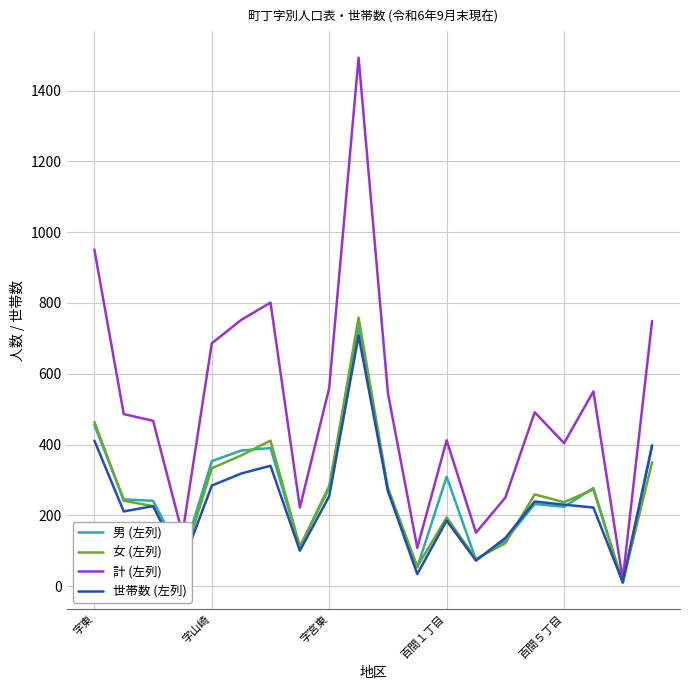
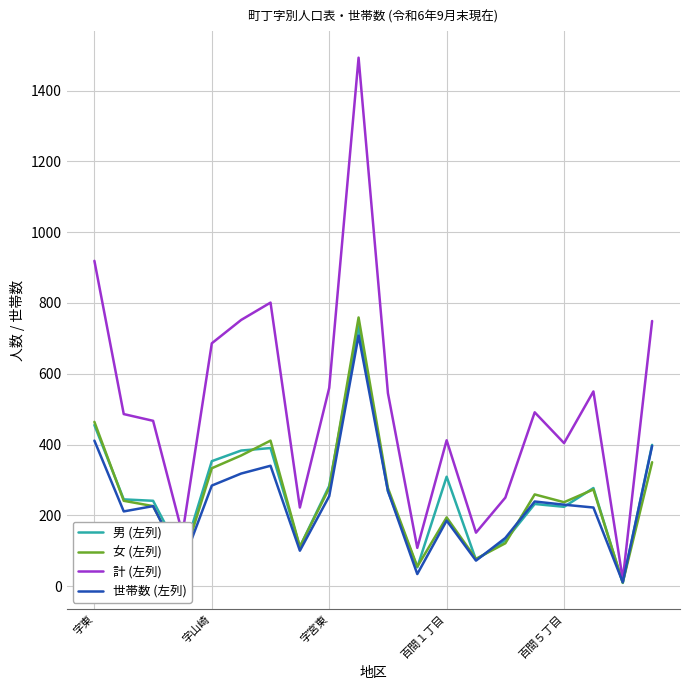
  {
    "男 (左列)": {
      "字東": 460,
      "字山崎": 350,
      "百間１丁目": 310
    },
    "女 (左列)": {
      "字東": 460,
      "字山崎": 330,
      "百間１丁目": 190
    },
    "計 (左列)": {
-     "字東": 950,
+     "字東": 920,
      "字山崎": 690,
      "字宮東": 560,
      "百間１丁目": 410,
      "百間５丁目": 400
    },
    "世帯数 (左列)": {
      "字東": 410,
      "字山崎": 280,
      "字宮東": 250,
      "百間１丁目": 190
    }
  }
